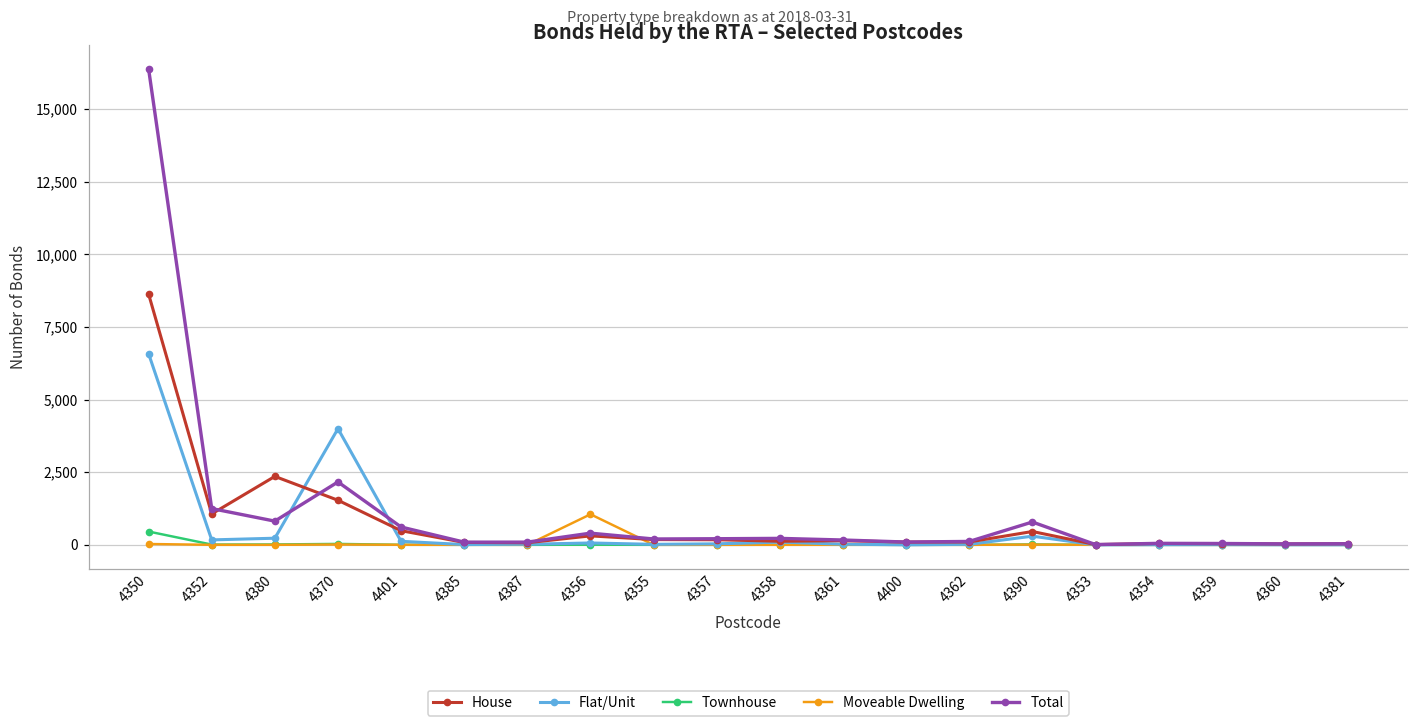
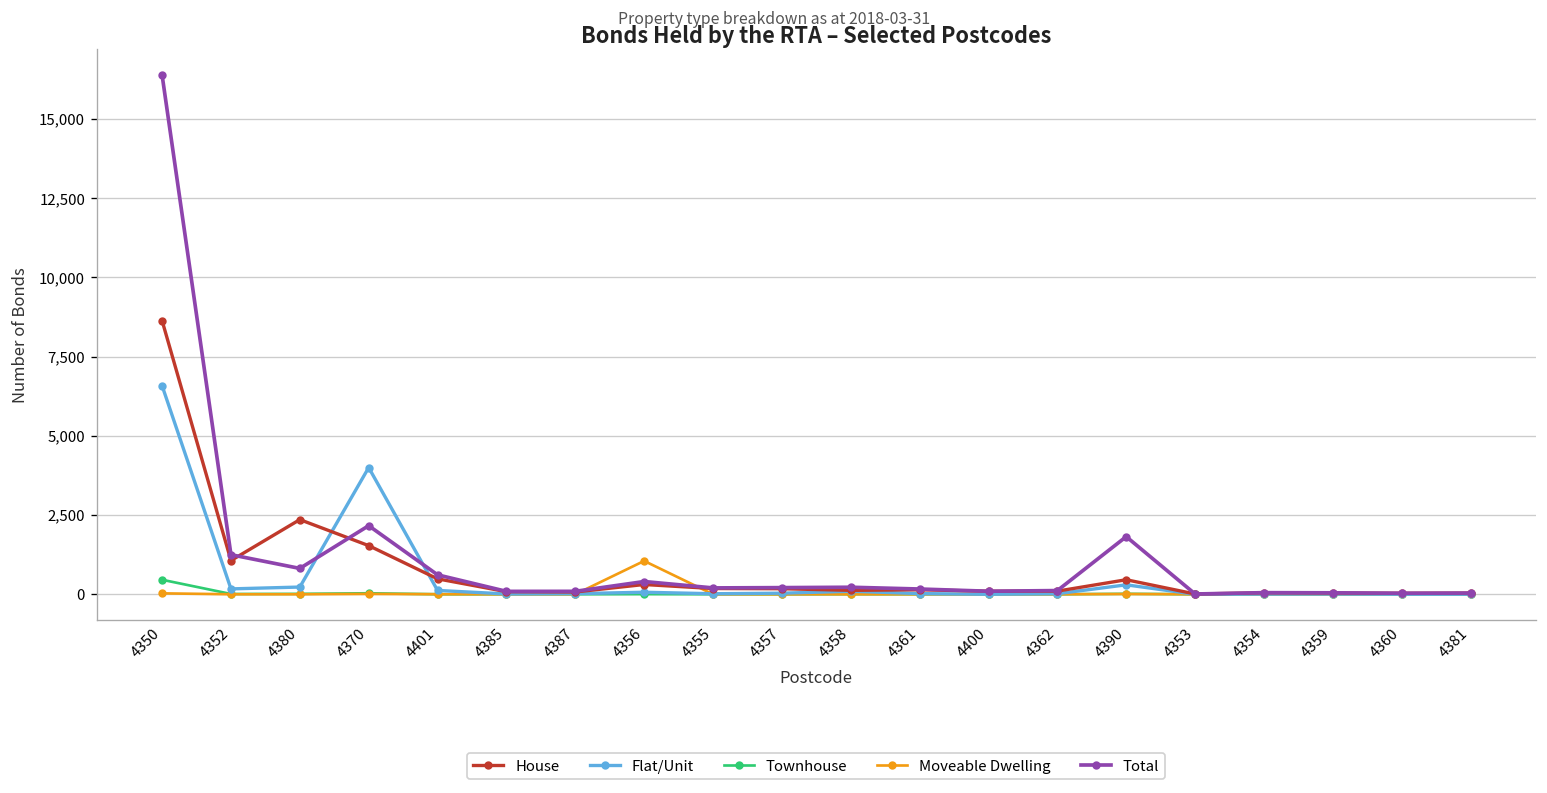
  {
    "House": {
      "4350": "8,600",
      "4352": "1,100",
      "4380": "2,400",
      "4370": "1,500",
      "4401": "500",
      "4390": "500"
    },
    "Flat/Unit": {
      "4350": "6,600",
      "4352": "200",
      "4380": "200",
      "4370": "4,000",
      "4401": "100",
      "4390": "300"
    },
    "Townhouse": {
      "4350": "500"
    },
    "Moveable Dwelling": {
      "4350": "0",
      "4356": "1,100"
    },
    "Total": {
      "4350": "16,400",
      "4352": "1,200",
      "4380": "800",
      "4370": "2,200",
      "4401": "600",
      "4358": "200",
-     "4390": "800"
+     "4390": "1,800"
    }
  }
